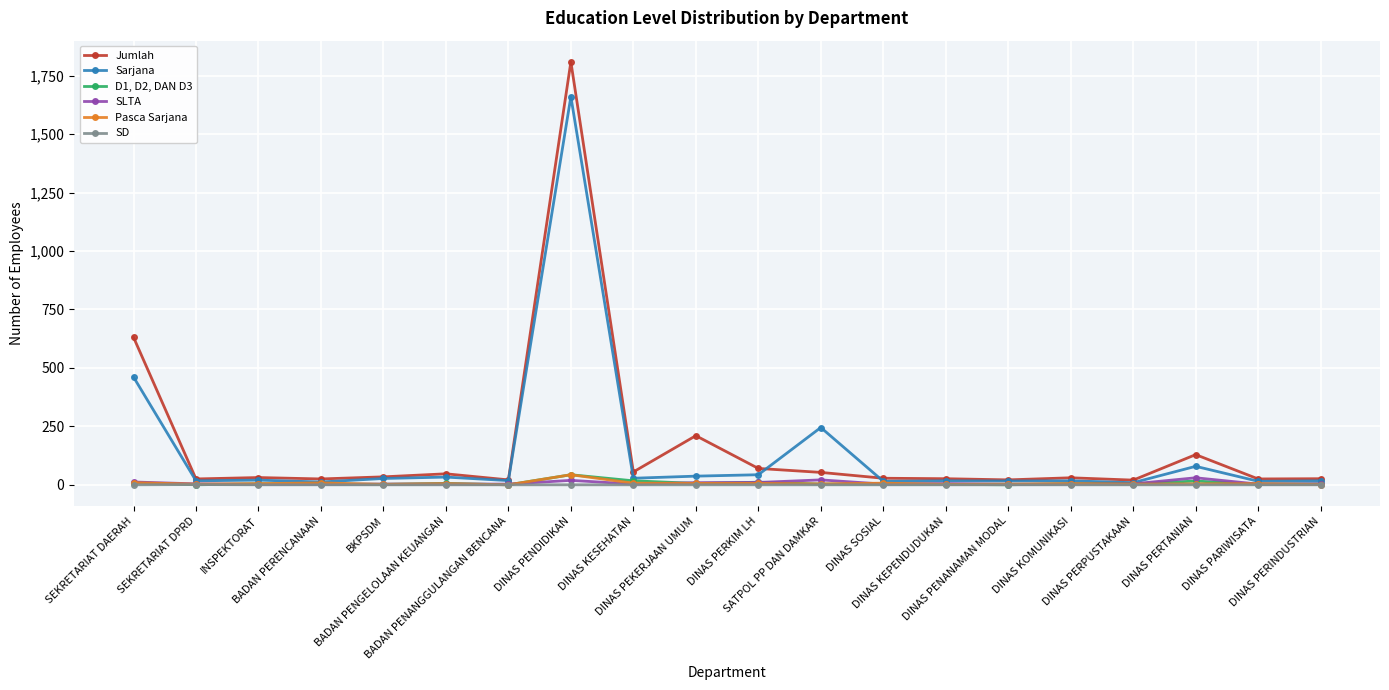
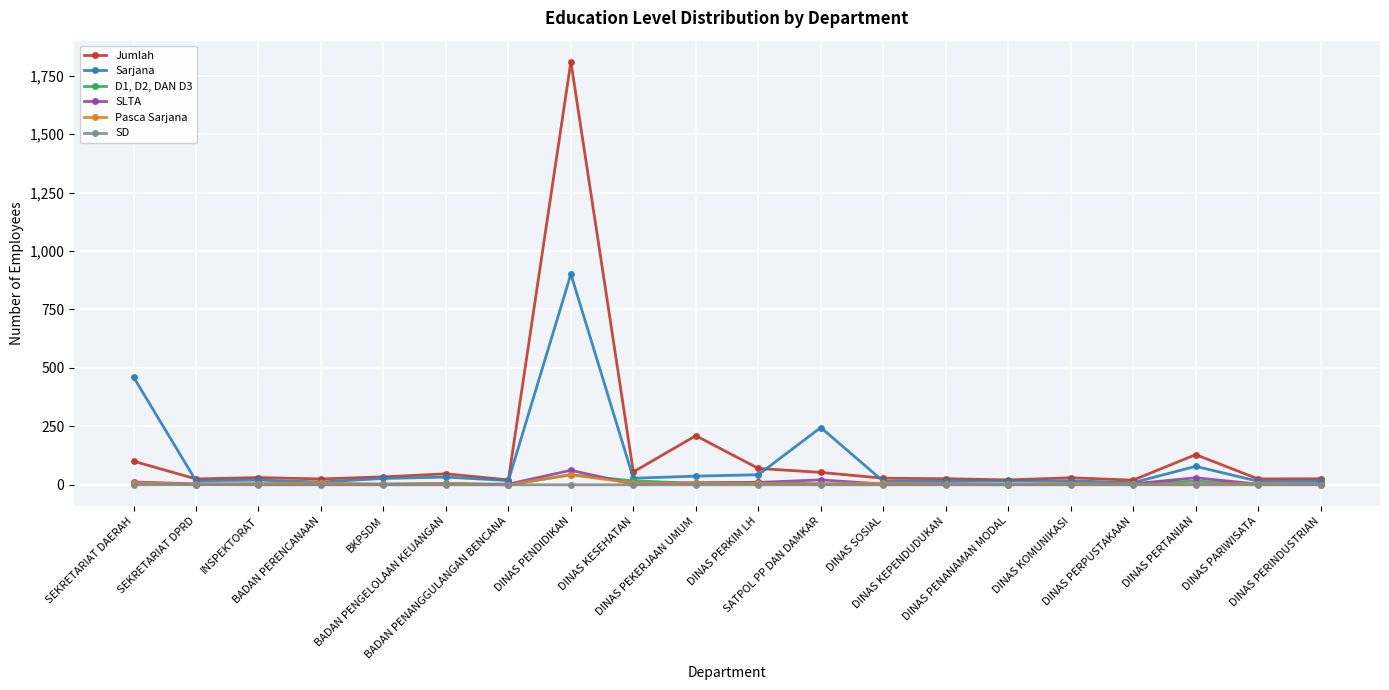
  {
    "Jumlah": {
-     "SEKRETARIAT DAERAH": "630",
+     "SEKRETARIAT DAERAH": "100",
      "INSPEKTORAT": "30",
      "BADAN PERENCANAAN": "30",
      "BADAN PENGELOLAAN KEUANGAN": "50",
      "DINAS PENDIDIKAN": "1,810",
      "DINAS KESEHATAN": "60",
      "DINAS PEKERJAAN UMUM": "210",
      "DINAS PERKIM LH": "70",
      "SATPOL PP DAN DAMKAR": "50",
      "DINAS SOSIAL": "30",
      "DINAS KOMUNIKASI": "30",
      "DINAS PERPUSTAKAAN": "20",
      "DINAS PERTANIAN": "130"
    },
    "Sarjana": {
      "SEKRETARIAT DAERAH": "460",
      "INSPEKTORAT": "20",
      "BADAN PENGELOLAAN KEUANGAN": "30",
-     "DINAS PENDIDIKAN": "1,660",
+     "DINAS PENDIDIKAN": "900",
      "DINAS KESEHATAN": "30",
      "DINAS PEKERJAAN UMUM": "40",
      "DINAS PERKIM LH": "40",
      "SATPOL PP DAN DAMKAR": "250",
      "DINAS KOMUNIKASI": "20",
      "DINAS PERTANIAN": "80"
    },
    "D1, D2, DAN D3": {
      "DINAS PERTANIAN": "20"
    },
    "SLTA": {
-     "DINAS PENDIDIKAN": "20",
+     "DINAS PENDIDIKAN": "60",
      "SATPOL PP DAN DAMKAR": "20",
      "DINAS PERTANIAN": "30"
    },
    "SD": {
      "DINAS PENDIDIKAN": "0"
    }
  }
